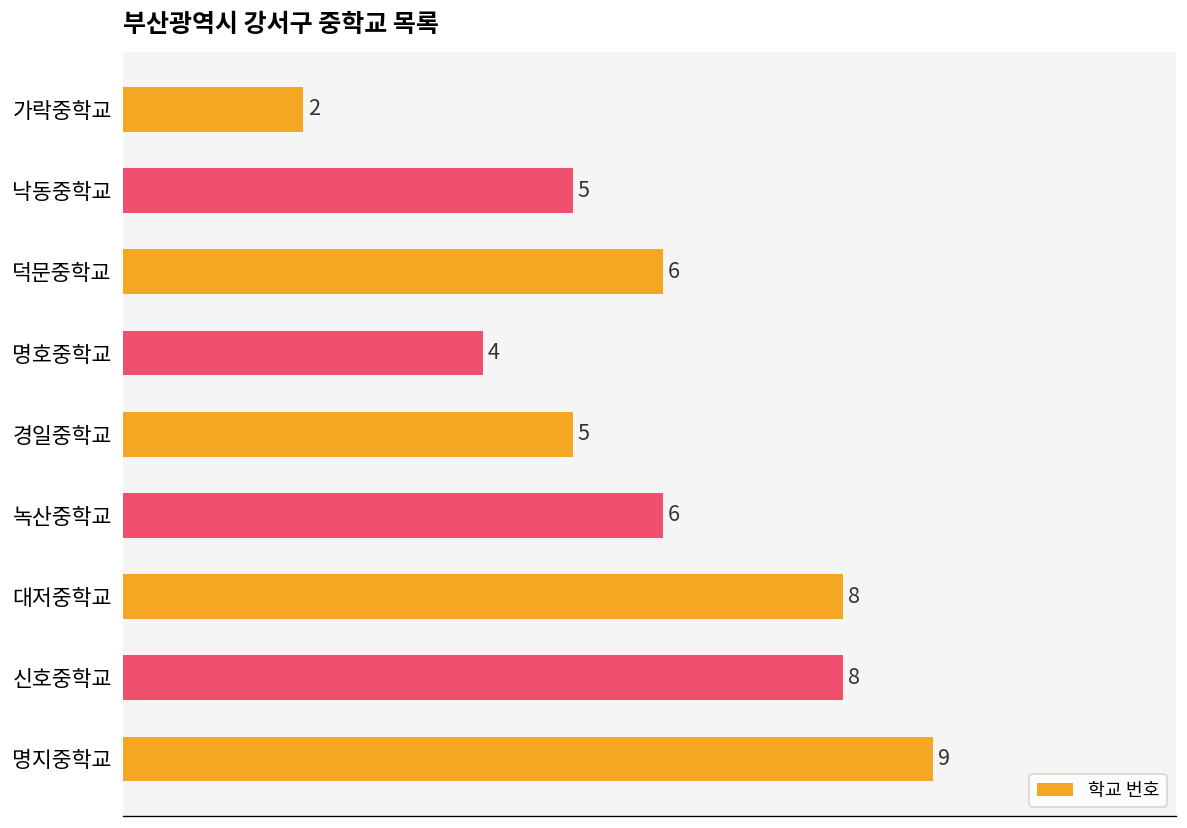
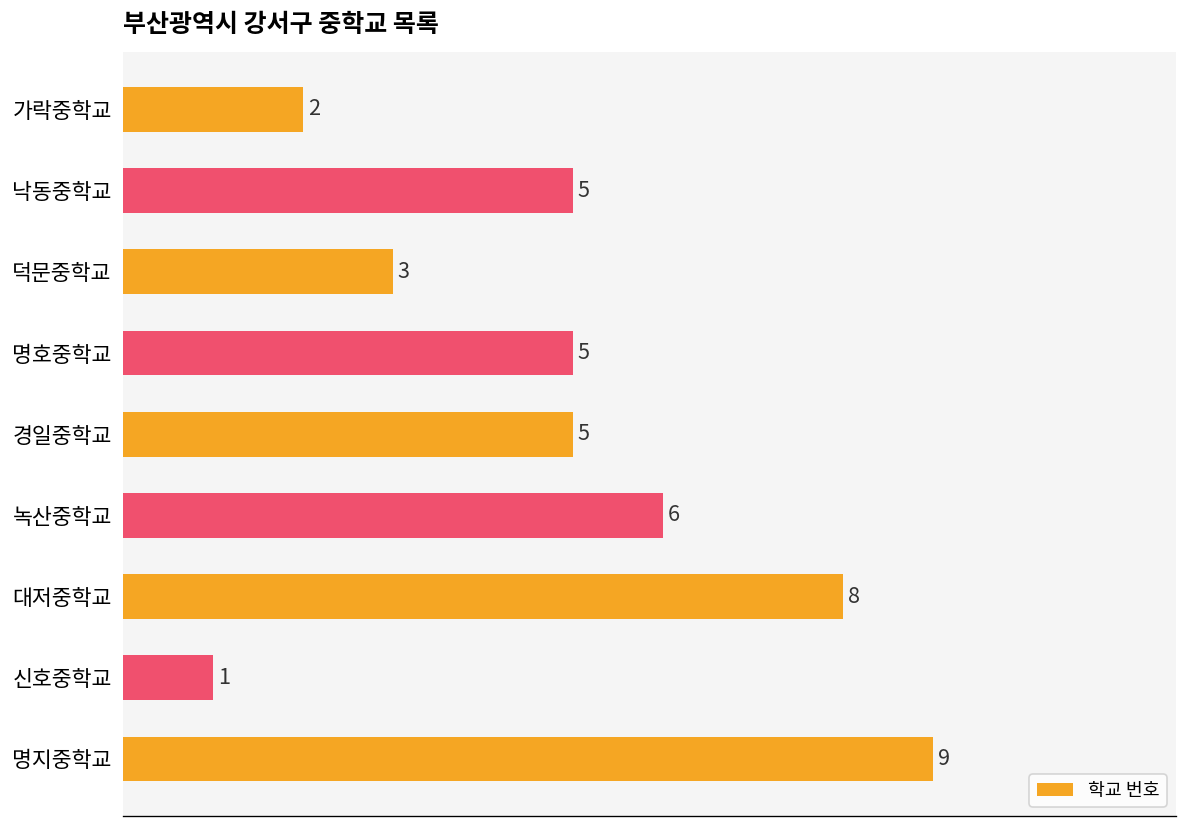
  {
    "가락중학교": 2,
    "낙동중학교": 5,
-   "덕문중학교": 6,
-   "명호중학교": 4,
+   "덕문중학교": 3,
+   "명호중학교": 5,
    "경일중학교": 5,
    "녹산중학교": 6,
    "대저중학교": 8,
-   "신호중학교": 8,
+   "신호중학교": 1,
    "명지중학교": 9
  }
